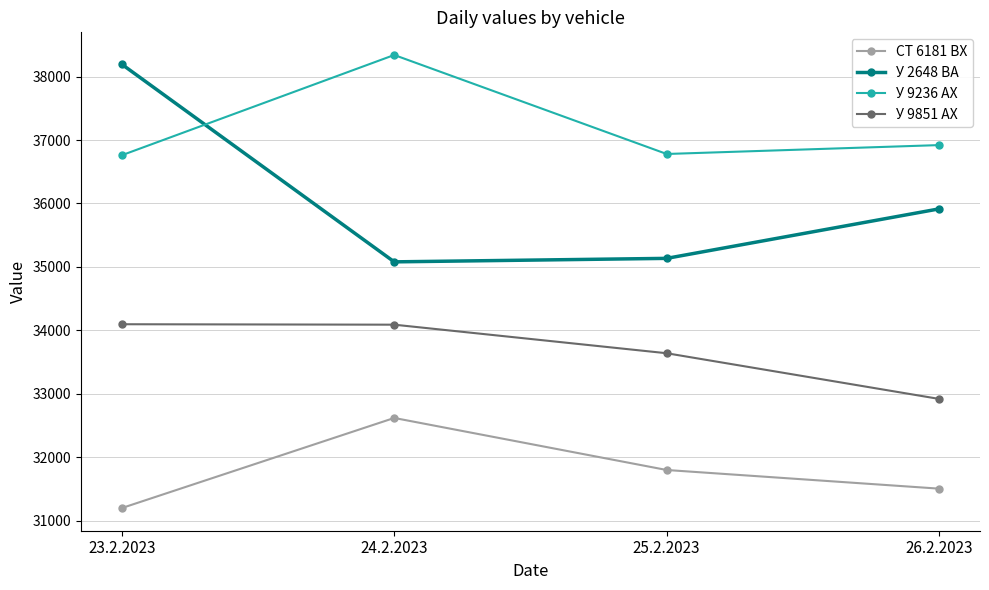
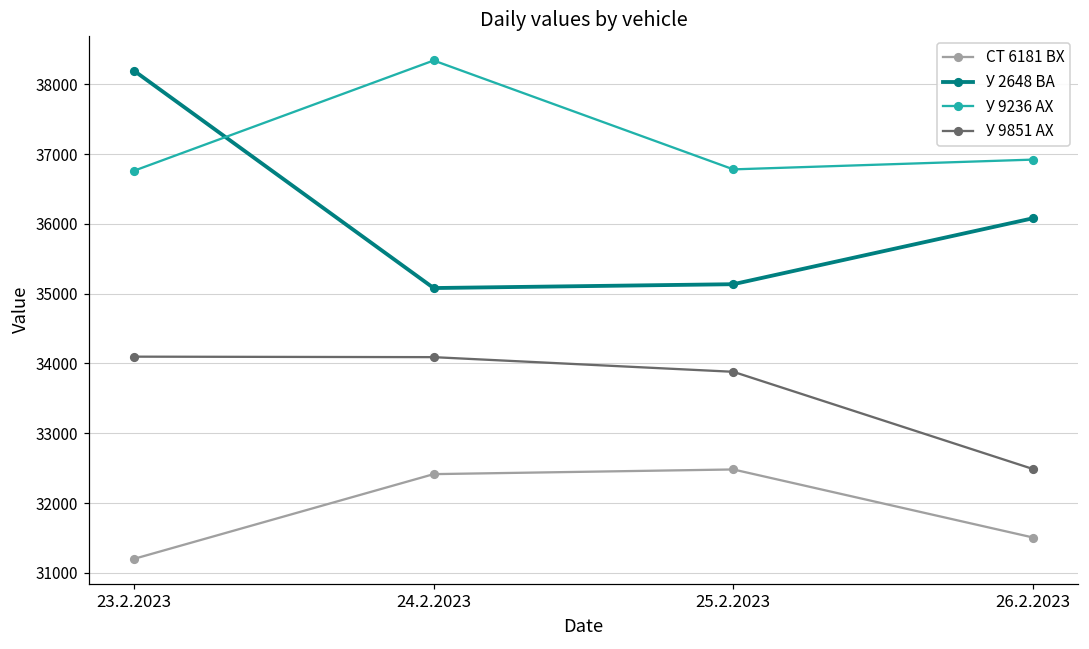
  {
    "СТ 6181 ВХ": {
      "23.2.2023": 31200,
-     "24.2.2023": 32600,
-     "25.2.2023": 31800,
+     "24.2.2023": 32400,
+     "25.2.2023": 32500,
      "26.2.2023": 31500
    },
    "У 2648 ВА": {
      "23.2.2023": 38200,
      "24.2.2023": 35100,
      "25.2.2023": 35100,
-     "26.2.2023": 35900
+     "26.2.2023": 36100
    },
    "У 9236 АХ": {
      "23.2.2023": 36800,
      "24.2.2023": 38300,
      "25.2.2023": 36800,
      "26.2.2023": 36900
    },
    "У 9851 АХ": {
      "23.2.2023": 34100,
      "24.2.2023": 34100,
-     "25.2.2023": 33600,
-     "26.2.2023": 32900
+     "25.2.2023": 33900,
+     "26.2.2023": 32500
    }
  }
